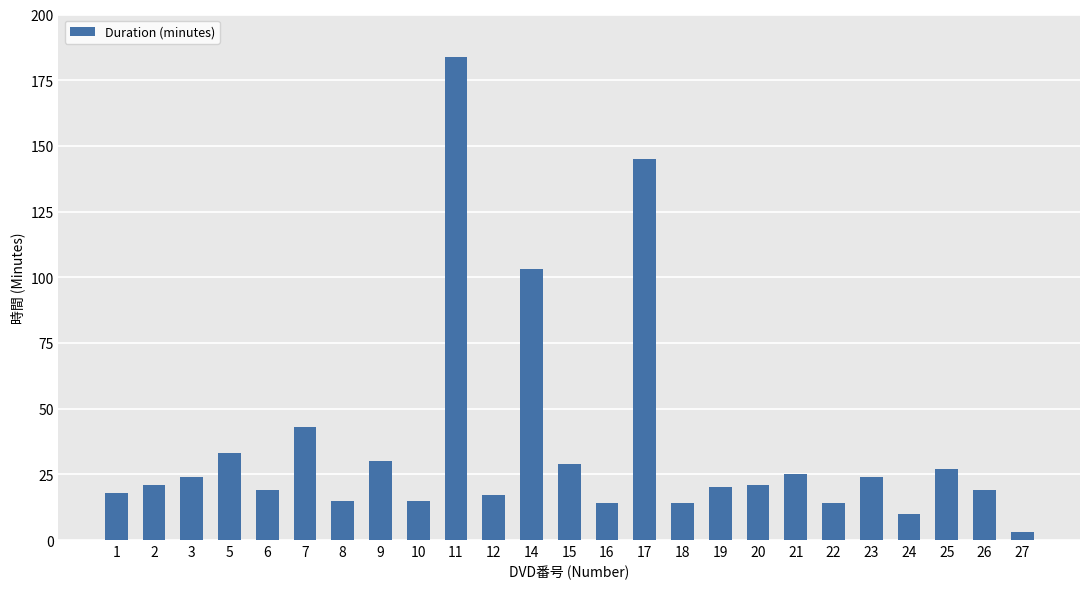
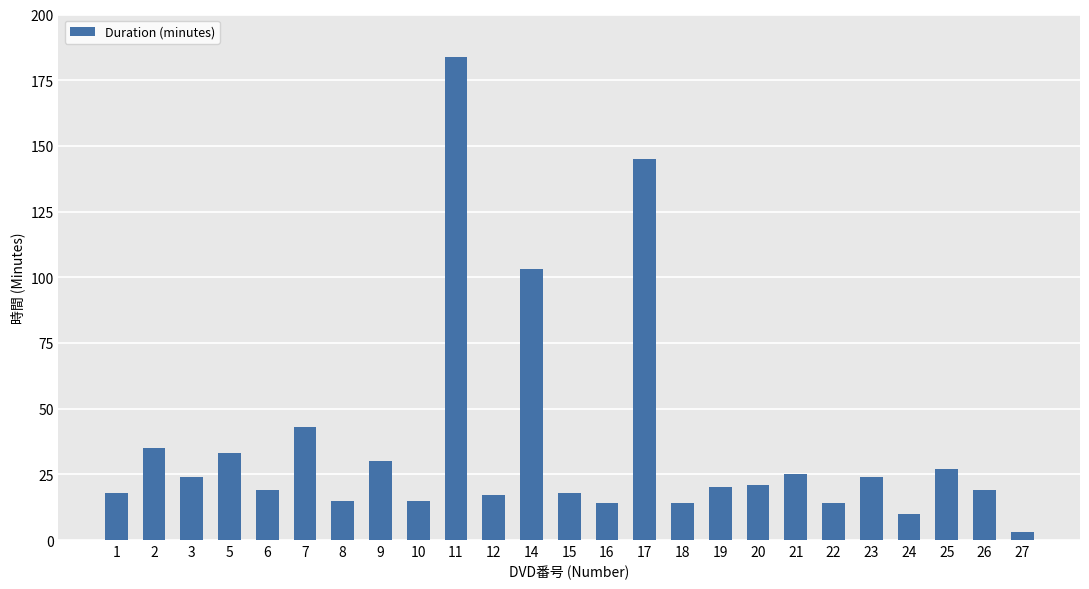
  {
    "1": 18,
-   "2": 21,
+   "2": 35,
    "3": 24,
    "5": 33,
    "6": 19,
    "7": 43,
    "8": 15,
    "9": 30,
    "10": 15,
    "11": 184,
    "12": 17,
    "14": 103,
-   "15": 29,
+   "15": 18,
    "16": 14,
    "17": 145,
    "18": 14,
    "19": 20,
    "20": 21,
    "21": 25,
    "22": 14,
    "23": 24,
    "24": 10,
    "25": 27,
    "26": 19,
    "27": 3
  }
